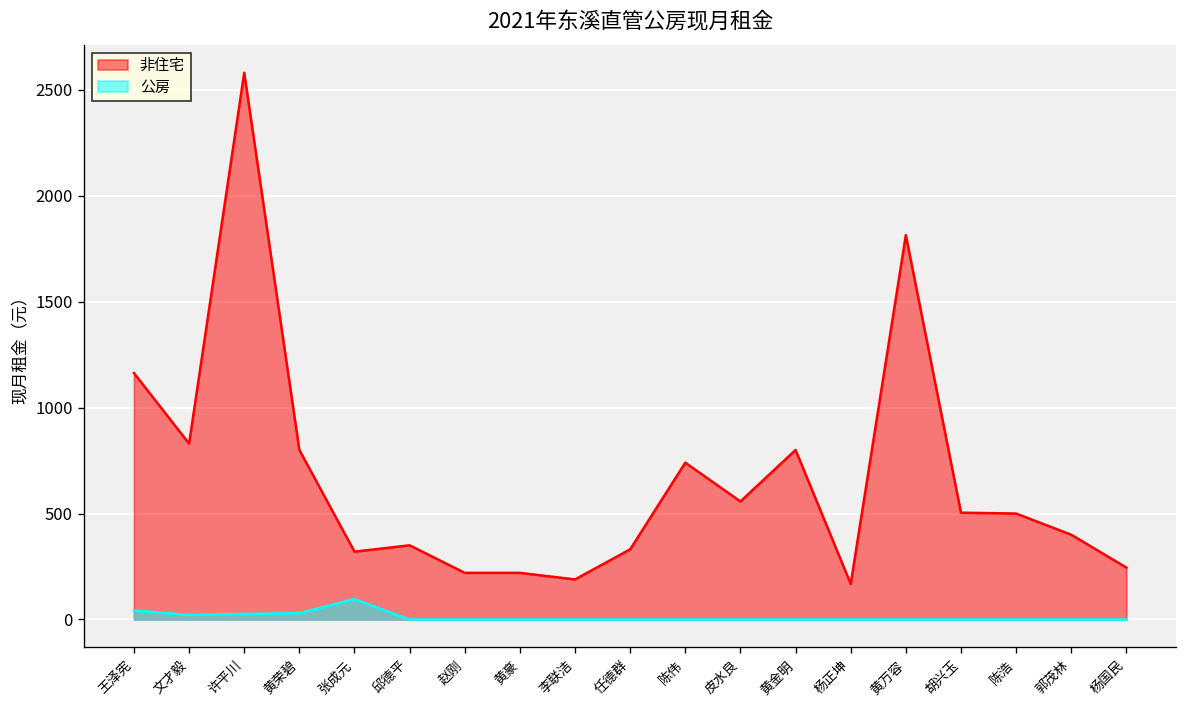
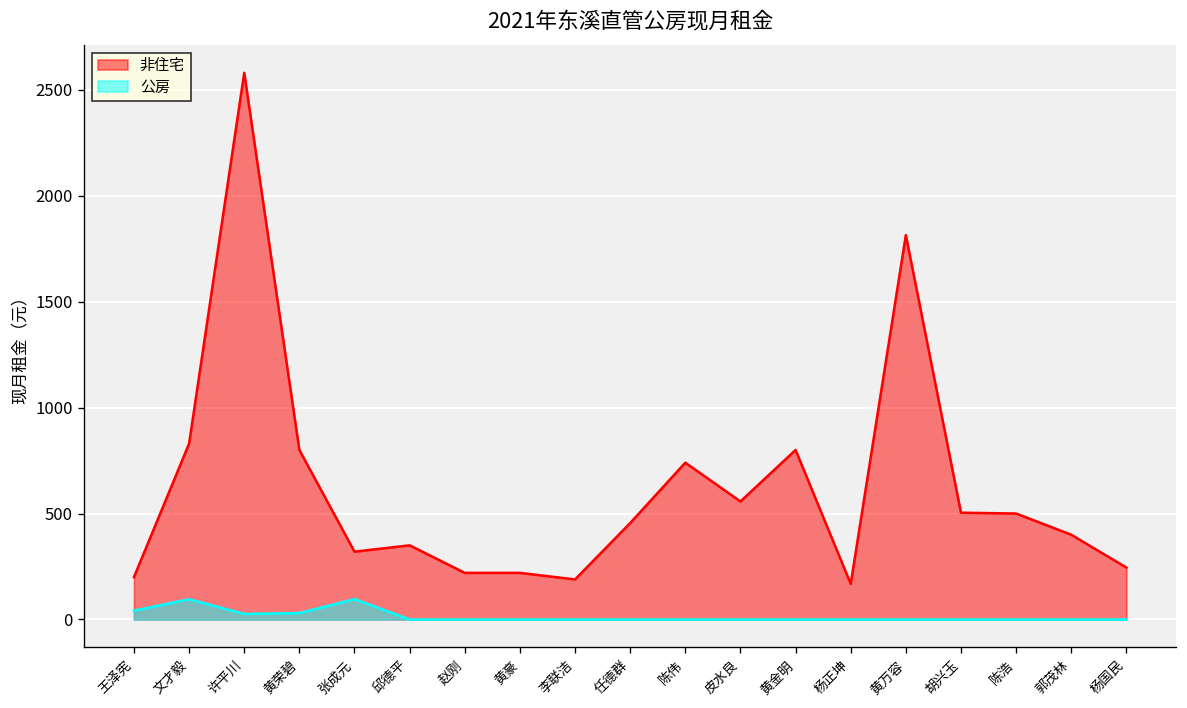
  {
    "非住宅": {
-     "王泽宪": 1160,
+     "王泽宪": 200,
      "文才毅": 830,
      "许平川": 2580,
      "黄荣碧": 800,
      "张成元": 320,
      "邱德平": 350,
      "赵刚": 220,
      "黄豪": 220,
      "李联洁": 190,
-     "任德群": 330,
+     "任德群": 460,
      "陈伟": 740,
      "皮水良": 560,
      "黄金明": 800,
      "杨正坤": 170,
      "黄万容": 1810,
      "胡兴玉": 500,
      "陈浩": 500,
      "郭茂林": 400,
      "杨国民": 250
    },
    "公房": {
      "王泽宪": 40,
-     "文才毅": 20,
+     "文才毅": 100,
      "许平川": 30,
      "黄荣碧": 30,
      "张成元": 100,
      "邱德平": 0,
      "赵刚": 0,
      "黄豪": 0,
      "李联洁": 0,
      "任德群": 0,
      "陈伟": 0,
      "皮水良": 0,
      "黄金明": 0,
      "杨正坤": 0,
      "黄万容": 0,
      "胡兴玉": 0,
      "陈浩": 0,
      "郭茂林": 0,
      "杨国民": 0
    }
  }
